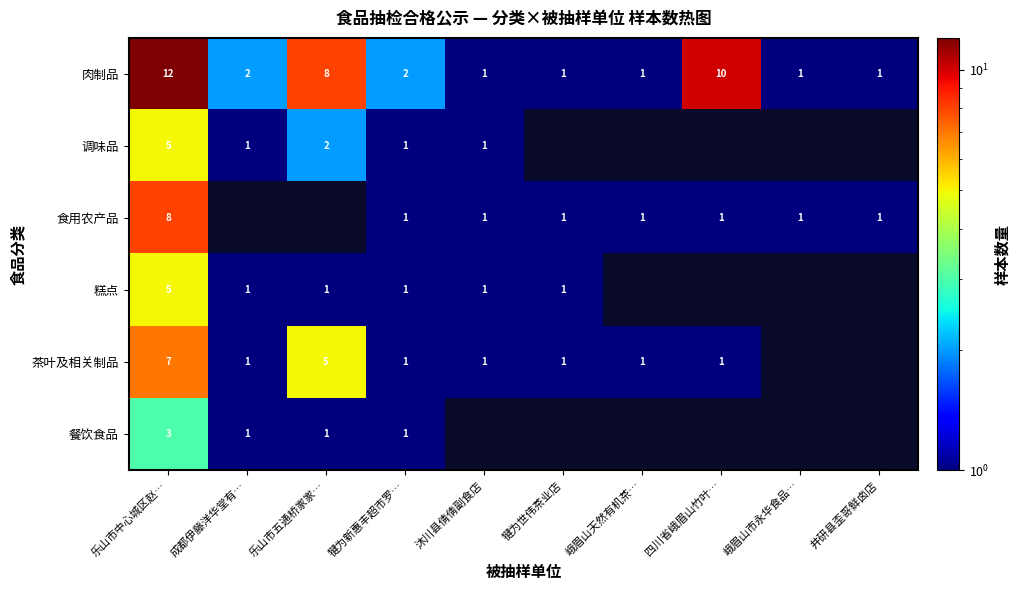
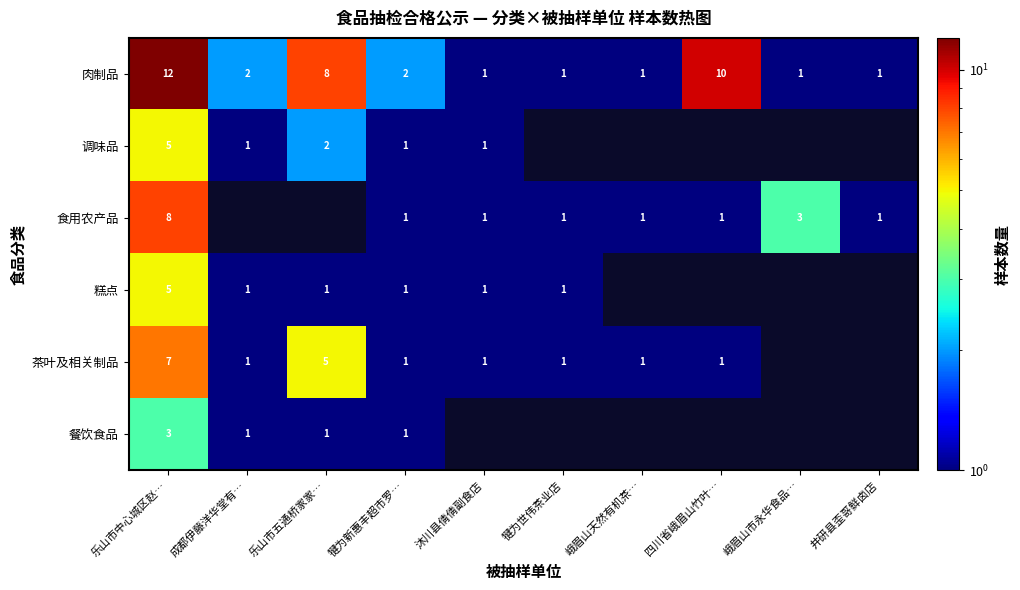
  {
    "肉制品": {
      "乐山市中心城区赵…": 12,
      "成都伊藤洋华堂有…": 2,
      "乐山市五通桥家家…": 8,
      "犍为新惠丰超市罗…": 2,
      "沐川县倩倩副食店": 1,
      "犍为世伟茶业店": 1,
      "峨眉山天然有机茶…": 1,
      "四川省峨眉山竹叶…": 10,
      "峨眉山市永华食品…": 1,
      "井研县歪哥鲜卤店": 1
    },
    "调味品": {
      "乐山市中心城区赵…": 5,
      "成都伊藤洋华堂有…": 1,
      "乐山市五通桥家家…": 2,
      "犍为新惠丰超市罗…": 1,
      "沐川县倩倩副食店": 1
    },
    "食用农产品": {
      "乐山市中心城区赵…": 8,
      "犍为新惠丰超市罗…": 1,
      "沐川县倩倩副食店": 1,
      "犍为世伟茶业店": 1,
      "峨眉山天然有机茶…": 1,
      "四川省峨眉山竹叶…": 1,
-     "峨眉山市永华食品…": 1,
+     "峨眉山市永华食品…": 3,
      "井研县歪哥鲜卤店": 1
    },
    "糕点": {
      "乐山市中心城区赵…": 5,
      "成都伊藤洋华堂有…": 1,
      "乐山市五通桥家家…": 1,
      "犍为新惠丰超市罗…": 1,
      "沐川县倩倩副食店": 1,
      "犍为世伟茶业店": 1
    },
    "茶叶及相关制品": {
      "乐山市中心城区赵…": 7,
      "成都伊藤洋华堂有…": 1,
      "乐山市五通桥家家…": 5,
      "犍为新惠丰超市罗…": 1,
      "沐川县倩倩副食店": 1,
      "犍为世伟茶业店": 1,
      "峨眉山天然有机茶…": 1,
      "四川省峨眉山竹叶…": 1
    },
    "餐饮食品": {
      "乐山市中心城区赵…": 3,
      "成都伊藤洋华堂有…": 1,
      "乐山市五通桥家家…": 1,
      "犍为新惠丰超市罗…": 1
    }
  }
